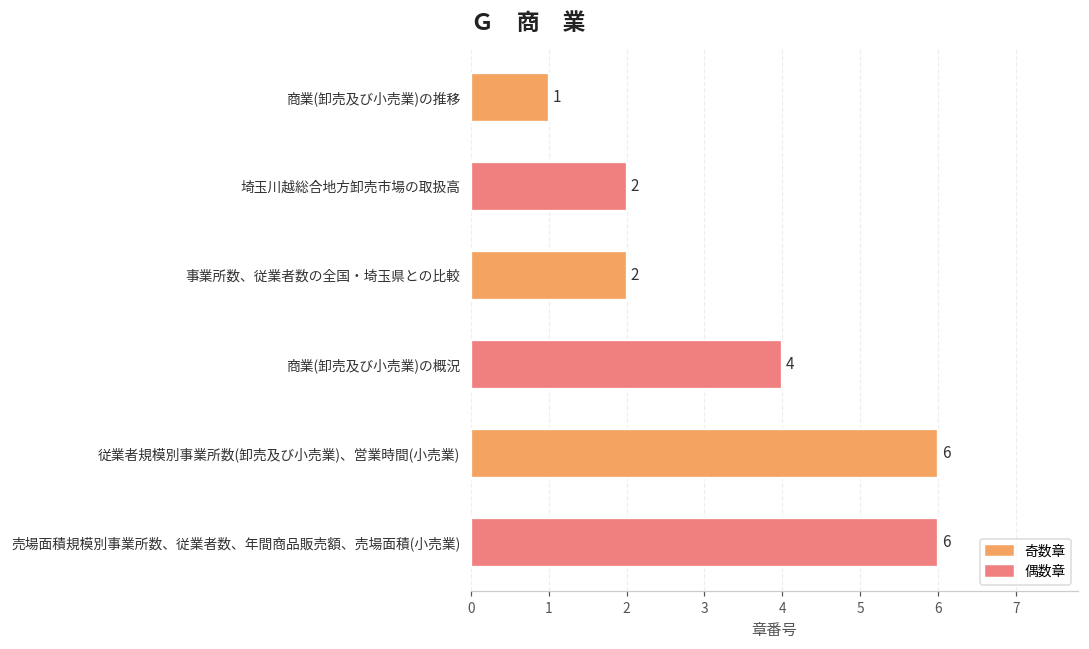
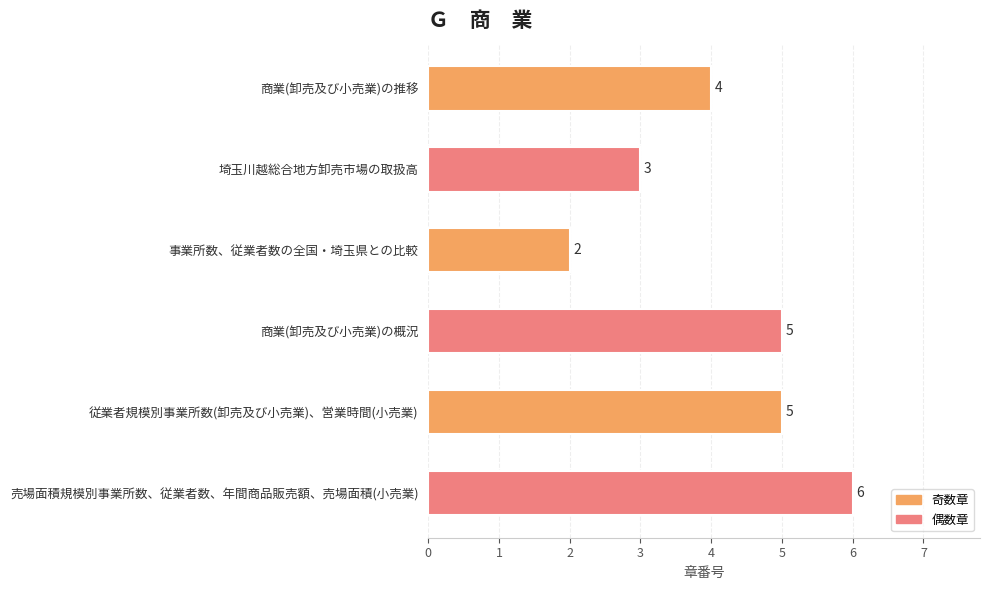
  {
-   "商業(卸売及び小売業)の推移": 1,
-   "埼玉川越総合地方卸売市場の取扱高": 2,
+   "商業(卸売及び小売業)の推移": 4,
+   "埼玉川越総合地方卸売市場の取扱高": 3,
    "事業所数、従業者数の全国・埼玉県との比較": 2,
-   "商業(卸売及び小売業)の概況": 4,
-   "従業者規模別事業所数(卸売及び小売業)、営業時間(小売業)": 6,
+   "商業(卸売及び小売業)の概況": 5,
+   "従業者規模別事業所数(卸売及び小売業)、営業時間(小売業)": 5,
    "売場面積規模別事業所数、従業者数、年間商品販売額、売場面積(小売業)": 6
  }
